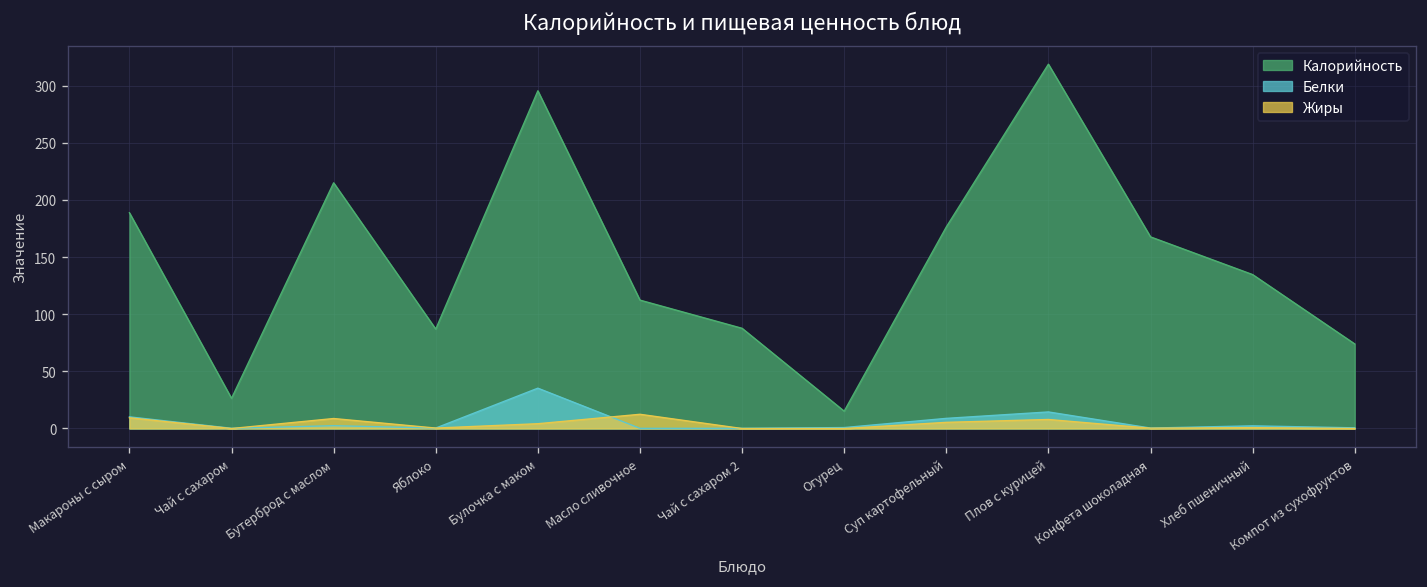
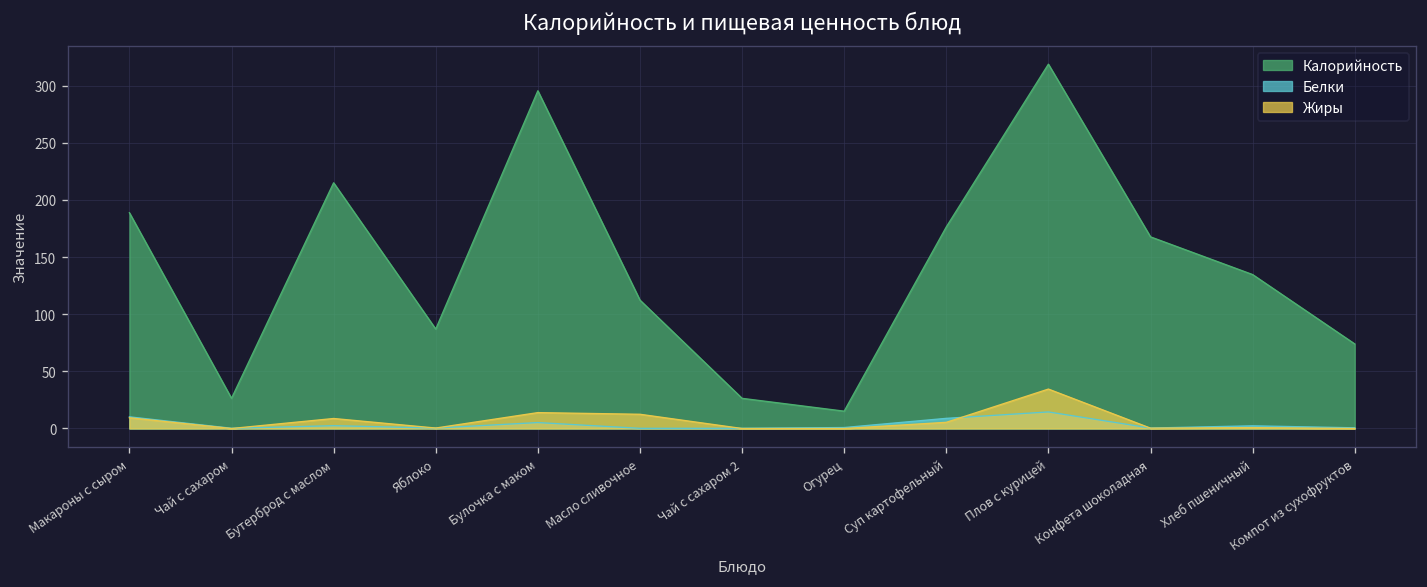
  {
    "Калорийность": {
      "Макароны с сыром": 190,
      "Чай с сахаром": 30,
      "Бутерброд с маслом": 220,
      "Яблоко": 90,
      "Булочка с маком": 300,
      "Масло сливочное": 110,
-     "Чай с сахаром 2": 90,
+     "Чай с сахаром 2": 30,
      "Огурец": 20,
      "Суп картофельный": 180,
      "Плов с курицей": 320,
      "Конфета шоколадная": 170,
      "Хлеб пшеничный": 130,
      "Компот из сухофруктов": 70
    },
    "Белки": {
      "Бутерброд с маслом": 0,
-     "Булочка с маком": 40,
+     "Булочка с маком": 10,
      "Масло сливочное": 0,
      "Суп картофельный": 10,
      "Плов с курицей": 10
    },
    "Жиры": {
      "Бутерброд с маслом": 10,
-     "Булочка с маком": 0,
+     "Булочка с маком": 10,
      "Масло сливочное": 10,
      "Суп картофельный": 10,
-     "Плов с курицей": 10
+     "Плов с курицей": 30
    }
  }
